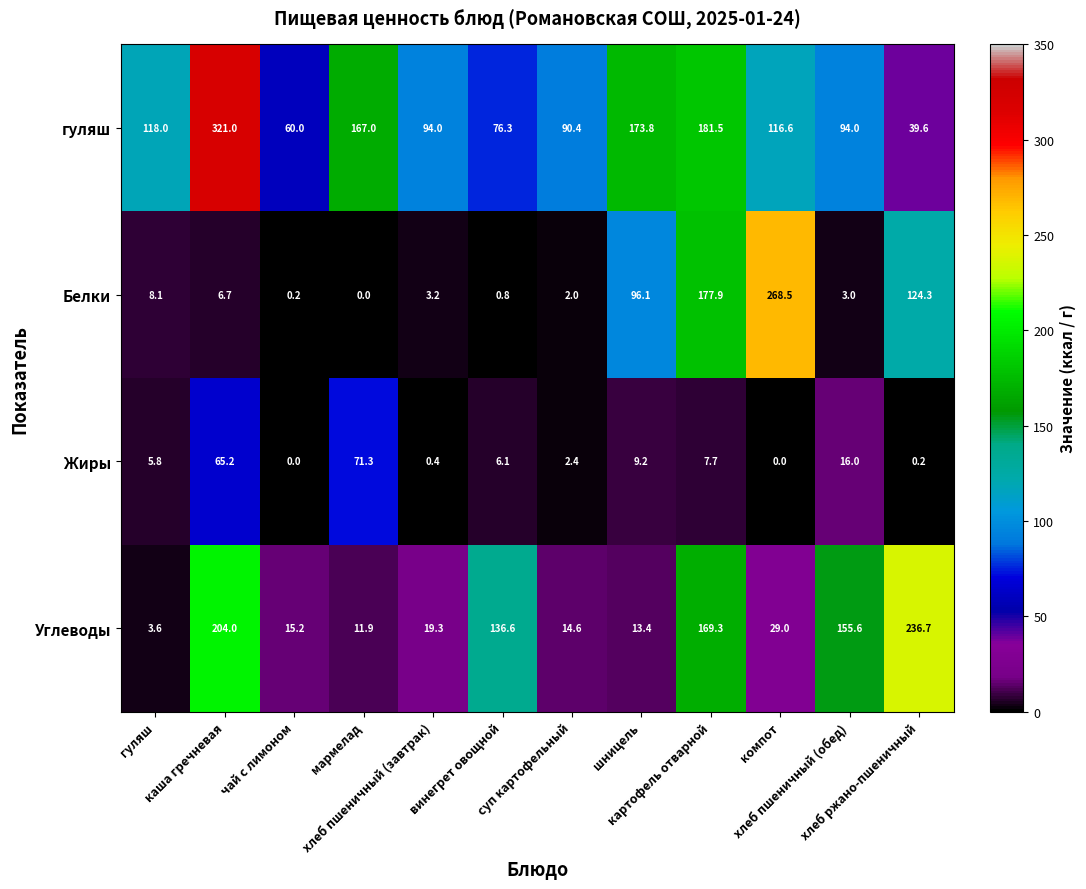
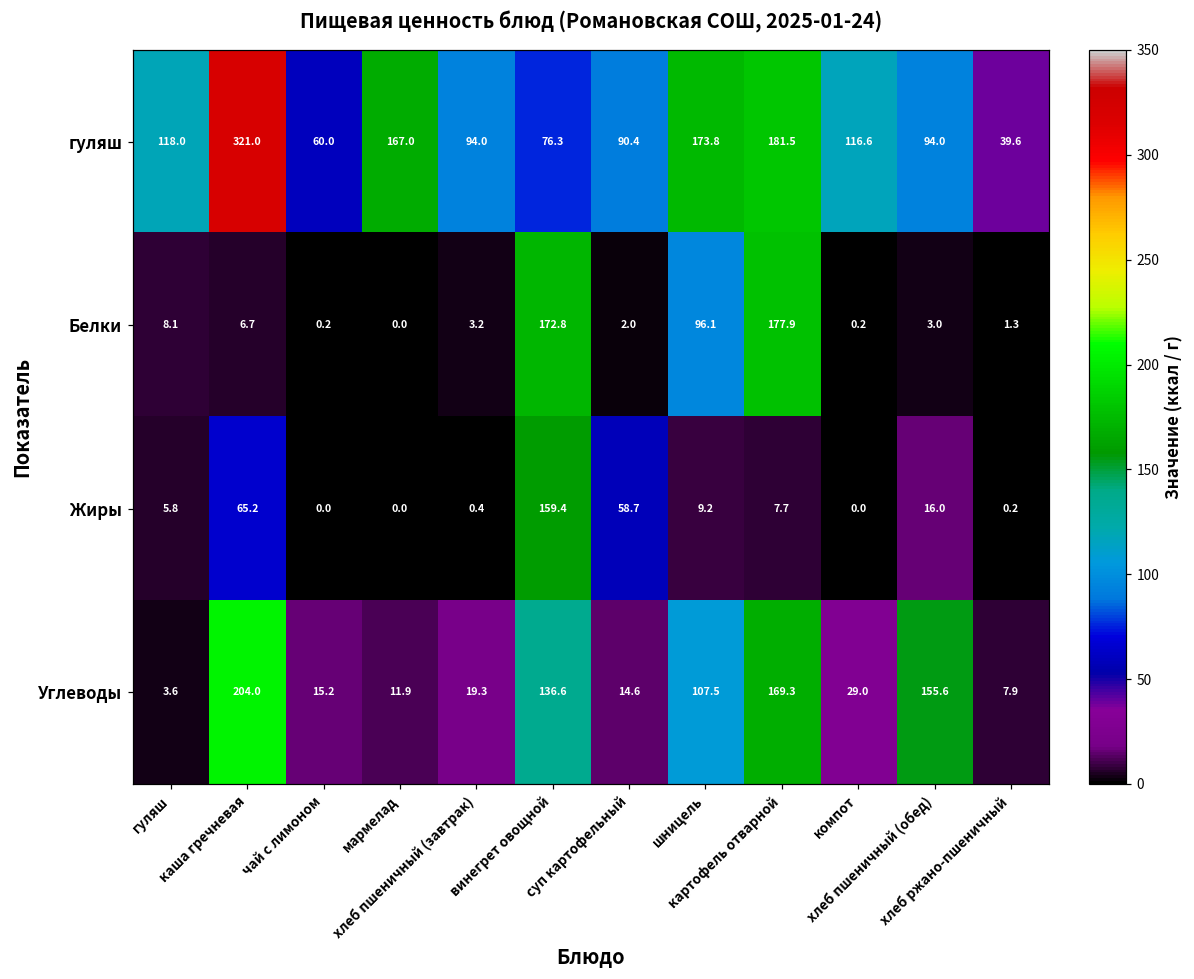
  {
    "гуляш": {
      "гуляш": 118.0,
      "каша гречневая": 321.0,
      "чай с лимоном": 60.0,
      "мармелад": 167.0,
      "хлеб пшеничный (завтрак)": 94.0,
      "винегрет овощной": 76.3,
      "суп картофельный": 90.4,
      "шницель": 173.8,
      "картофель отварной": 181.5,
      "компот": 116.6,
      "хлеб пшеничный (обед)": 94.0,
      "хлеб ржано-пшеничный": 39.6
    },
    "Белки": {
      "гуляш": 8.1,
      "каша гречневая": 6.7,
      "чай с лимоном": 0.2,
      "мармелад": 0.0,
      "хлеб пшеничный (завтрак)": 3.2,
-     "винегрет овощной": 0.8,
+     "винегрет овощной": 172.8,
      "суп картофельный": 2.0,
      "шницель": 96.1,
      "картофель отварной": 177.9,
-     "компот": 268.5,
+     "компот": 0.2,
      "хлеб пшеничный (обед)": 3.0,
-     "хлеб ржано-пшеничный": 124.3
+     "хлеб ржано-пшеничный": 1.3
    },
    "Жиры": {
      "гуляш": 5.8,
      "каша гречневая": 65.2,
      "чай с лимоном": 0.0,
-     "мармелад": 71.3,
+     "мармелад": 0.0,
      "хлеб пшеничный (завтрак)": 0.4,
-     "винегрет овощной": 6.1,
-     "суп картофельный": 2.4,
+     "винегрет овощной": 159.4,
+     "суп картофельный": 58.7,
      "шницель": 9.2,
      "картофель отварной": 7.7,
      "компот": 0.0,
      "хлеб пшеничный (обед)": 16.0,
      "хлеб ржано-пшеничный": 0.2
    },
    "Углеводы": {
      "гуляш": 3.6,
      "каша гречневая": 204.0,
      "чай с лимоном": 15.2,
      "мармелад": 11.9,
      "хлеб пшеничный (завтрак)": 19.3,
      "винегрет овощной": 136.6,
      "суп картофельный": 14.6,
-     "шницель": 13.4,
+     "шницель": 107.5,
      "картофель отварной": 169.3,
      "компот": 29.0,
      "хлеб пшеничный (обед)": 155.6,
-     "хлеб ржано-пшеничный": 236.7
+     "хлеб ржано-пшеничный": 7.9
    }
  }
